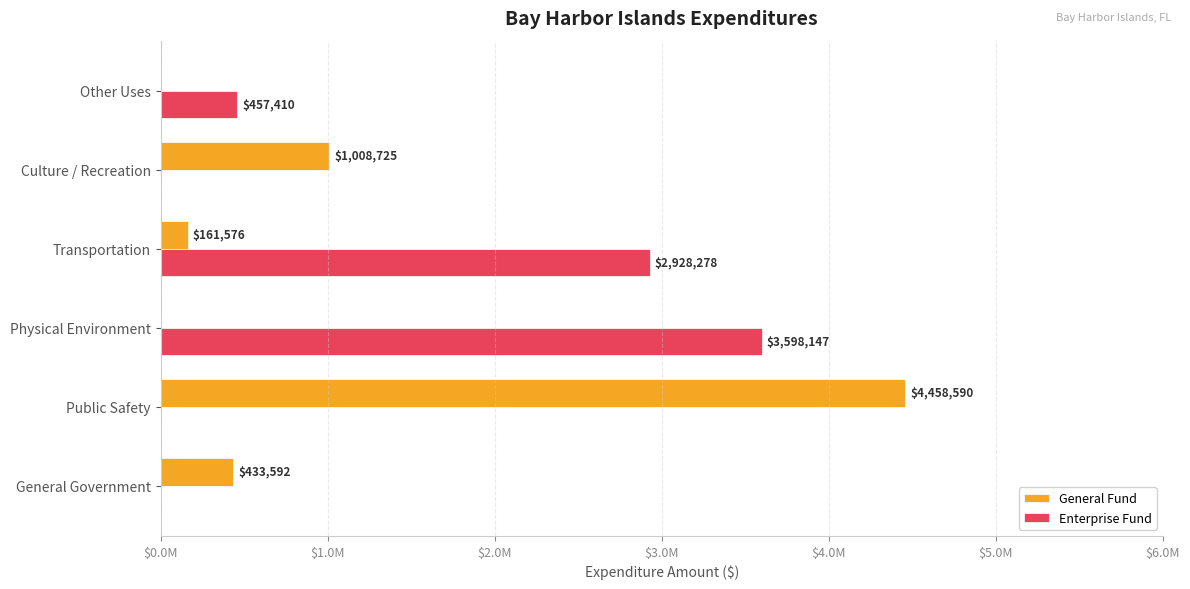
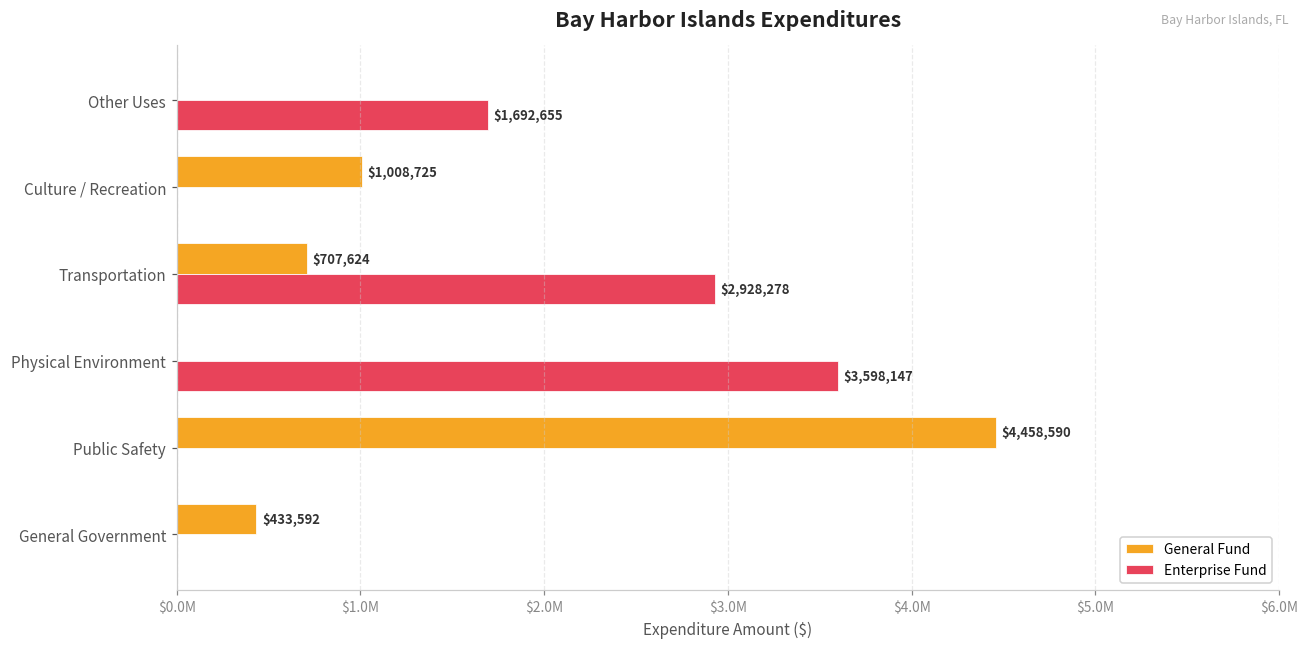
  {
    "General Fund": {
      "Culture / Recreation": "$1,008,725",
-     "Transportation": "$161,576",
+     "Transportation": "$707,624",
      "Public Safety": "$4,458,590",
      "General Government": "$433,592"
    },
    "Enterprise Fund": {
-     "Other Uses": "$457,410",
+     "Other Uses": "$1,692,655",
      "Transportation": "$2,928,278",
      "Physical Environment": "$3,598,147"
    }
  }
